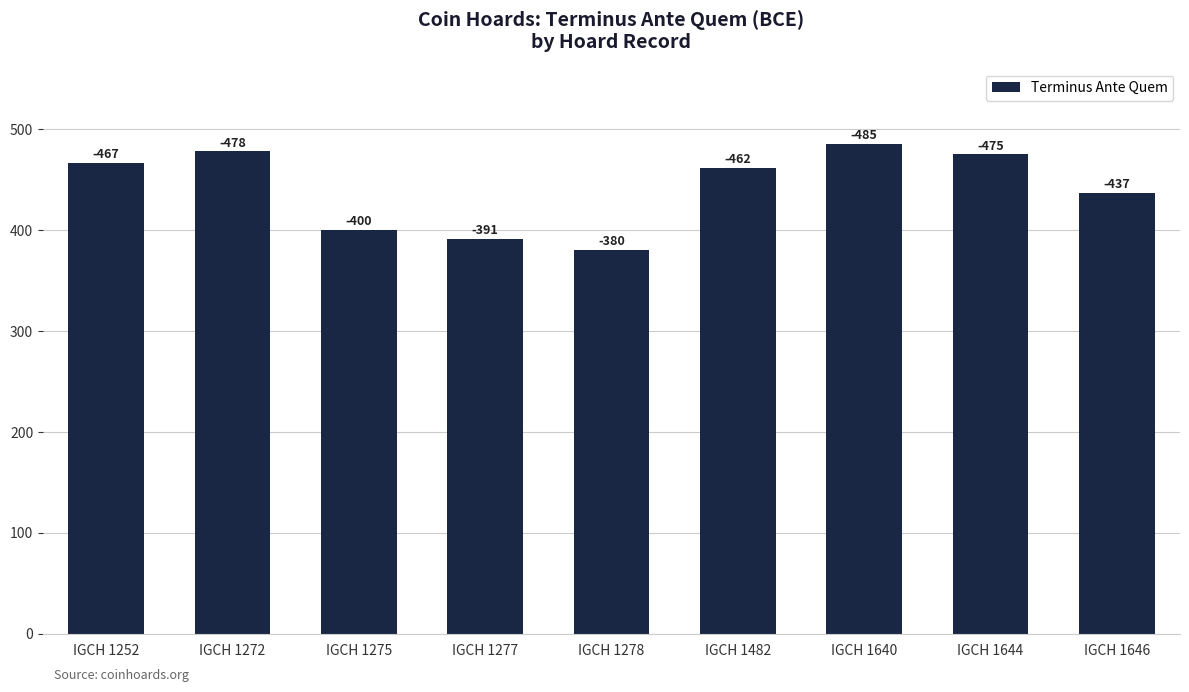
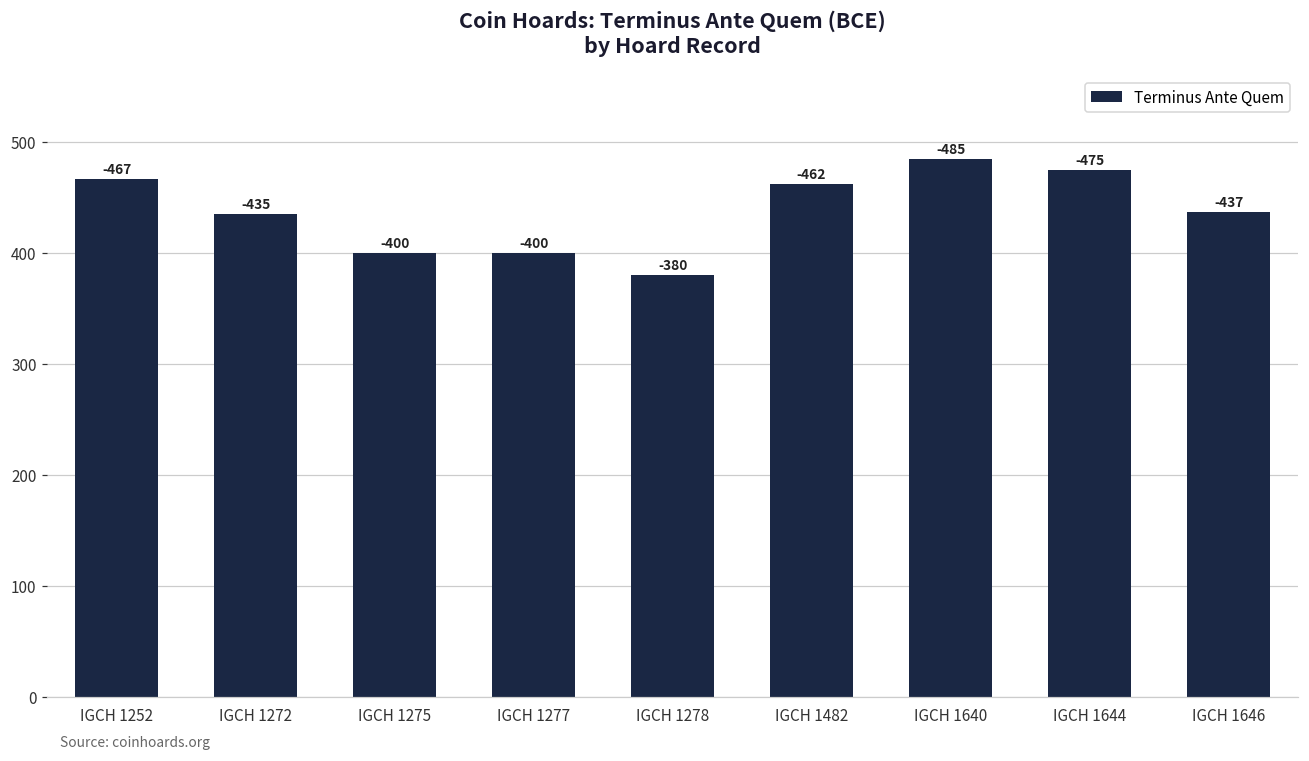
  {
-   "IGCH 1272": -478,
-   "IGCH 1277": -391
+   "IGCH 1272": -435,
+   "IGCH 1277": -400
  }
